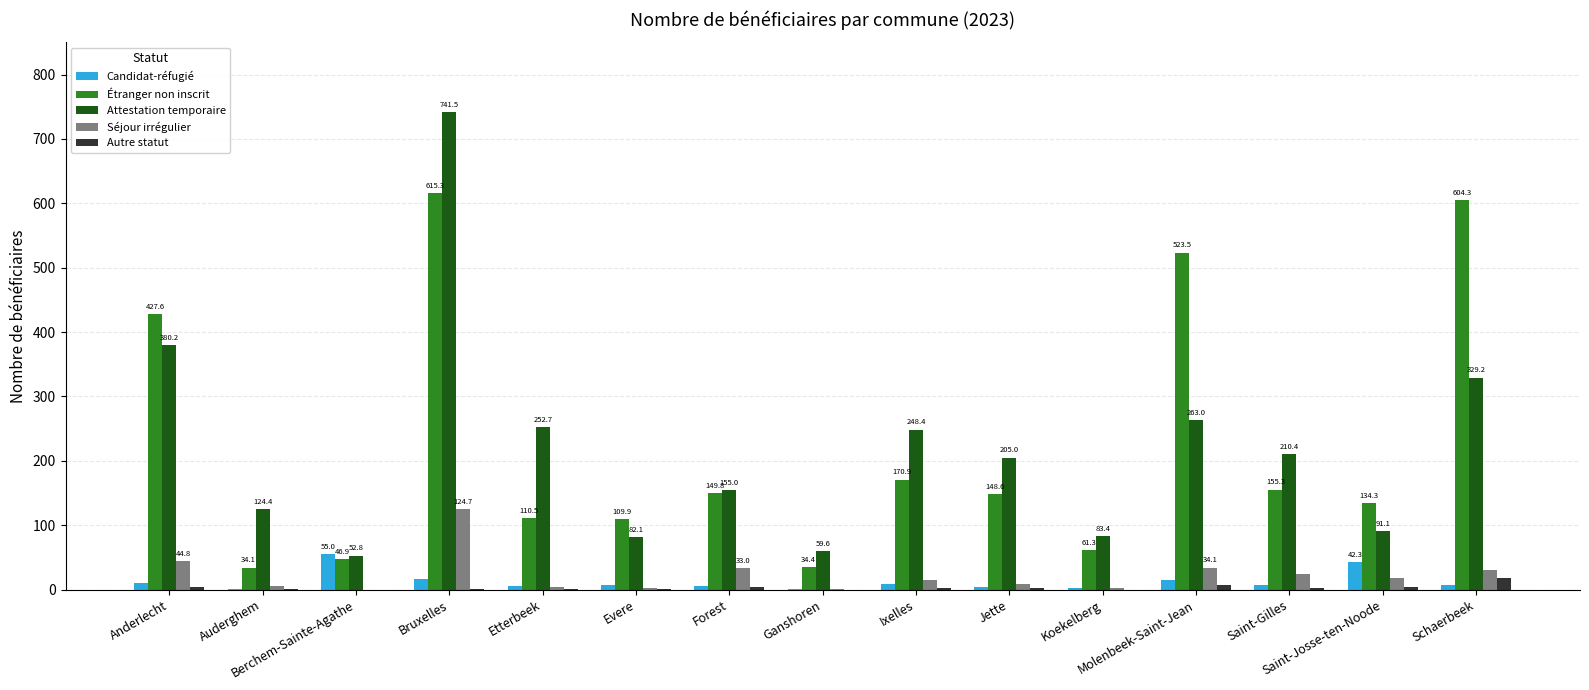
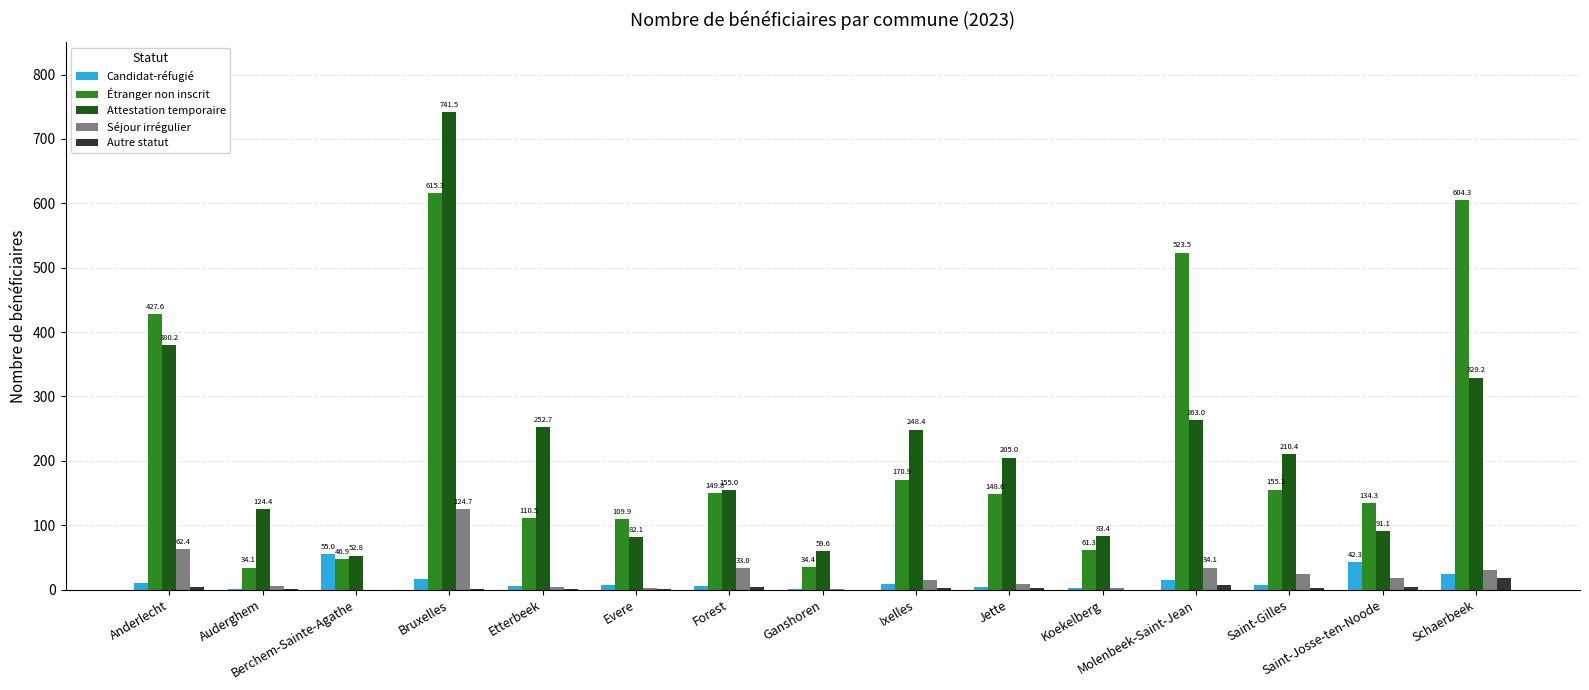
  {
    "Candidat-réfugié": {
      "Anderlecht": 10,
      "Bruxelles": 20,
      "Etterbeek": 10,
      "Evere": 10,
      "Forest": 10,
      "Ixelles": 10,
      "Molenbeek-Saint-Jean": 10,
      "Saint-Gilles": 10,
-     "Schaerbeek": 10
+     "Schaerbeek": 20
    },
    "Séjour irrégulier": {
-     "Anderlecht": 44.8,
+     "Anderlecht": 62.4,
      "Bruxelles": 124.7,
      "Forest": 33.0,
      "Molenbeek-Saint-Jean": 34.1
    }
  }
